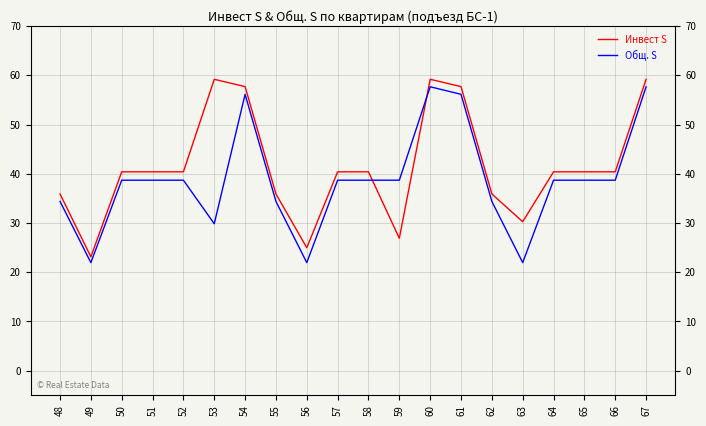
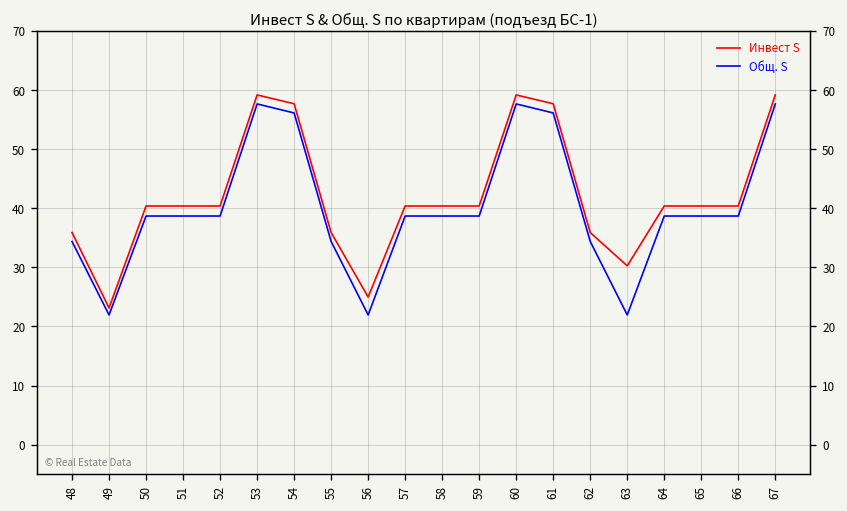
  {
    "Инвест S": {
      "48": 36,
      "49": 23,
      "50": 40,
      "51": 40,
      "52": 40,
      "53": 59,
      "54": 58,
      "55": 36,
      "56": 25,
      "57": 40,
      "58": 40,
-     "59": 27,
+     "59": 40,
      "60": 59,
      "61": 58,
      "62": 36,
      "63": 30,
      "64": 40,
      "65": 40,
      "66": 40,
      "67": 59
    },
    "Общ. S": {
      "48": 34,
      "49": 22,
      "50": 39,
      "51": 39,
      "52": 39,
-     "53": 30,
+     "53": 58,
      "54": 56,
      "55": 34,
      "56": 22,
      "57": 39,
      "58": 39,
      "59": 39,
      "60": 58,
      "61": 56,
      "62": 34,
      "63": 22,
      "64": 39,
      "65": 39,
      "66": 39,
      "67": 58
    }
  }
